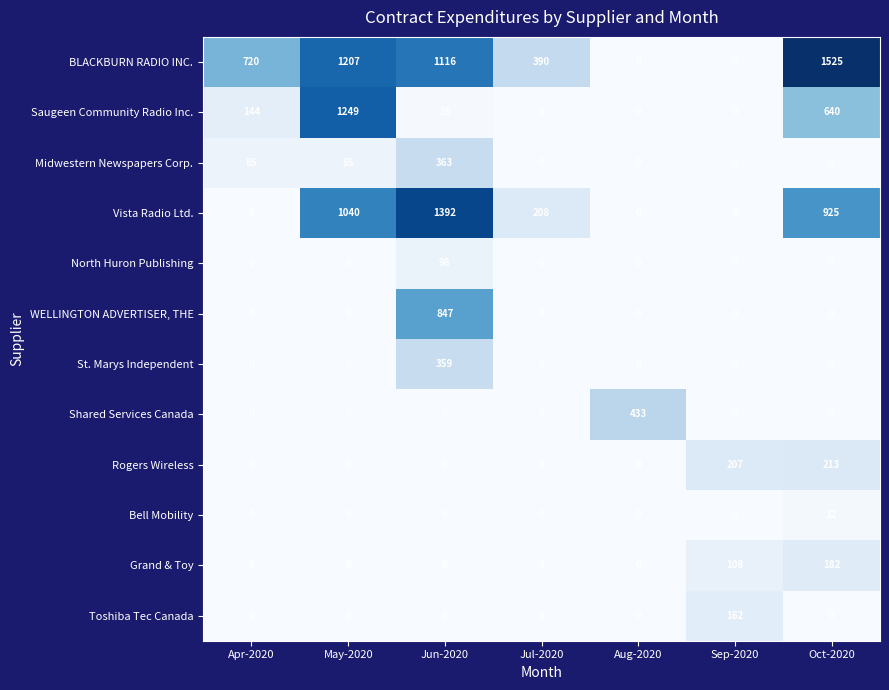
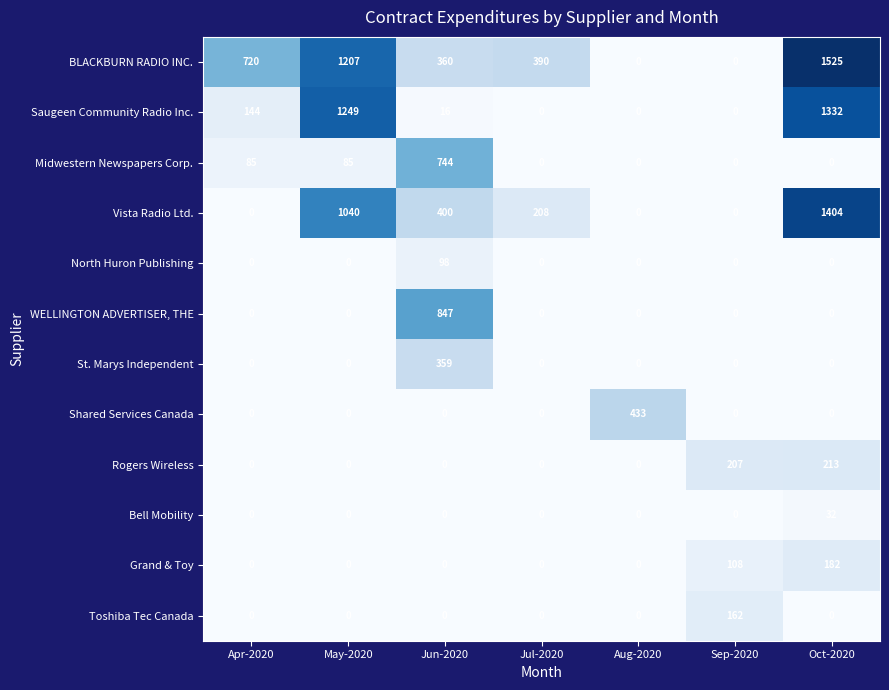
  {
    "BLACKBURN RADIO INC.": {
      "Apr-2020": 720,
      "May-2020": 1207,
-     "Jun-2020": 1116,
+     "Jun-2020": 360,
      "Jul-2020": 390,
      "Oct-2020": 1525
    },
    "Saugeen Community Radio Inc.": {
      "May-2020": 1249,
-     "Oct-2020": 640
+     "Oct-2020": 1332
    },
    "Midwestern Newspapers Corp.": {
-     "Jun-2020": 363
+     "Jun-2020": 744
    },
    "Vista Radio Ltd.": {
      "May-2020": 1040,
-     "Jun-2020": 1392,
-     "Oct-2020": 925
+     "Jun-2020": 400,
+     "Oct-2020": 1404
    },
    "WELLINGTON ADVERTISER, THE": {
      "Jun-2020": 847
    },
    "St. Marys Independent": {
      "Jun-2020": 359
    },
    "Shared Services Canada": {
      "Aug-2020": 433
    }
  }
